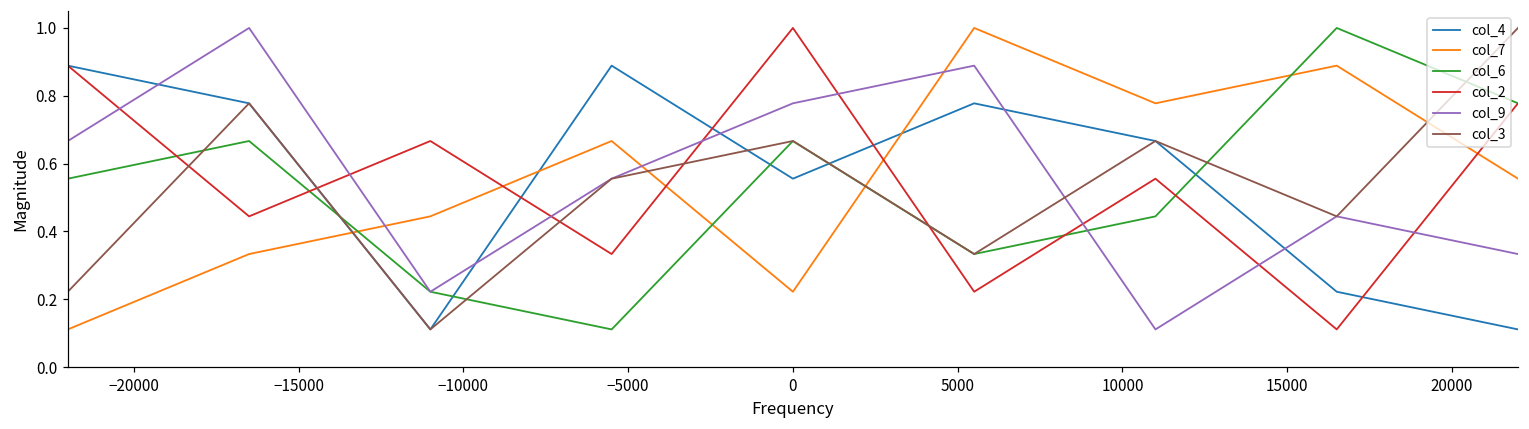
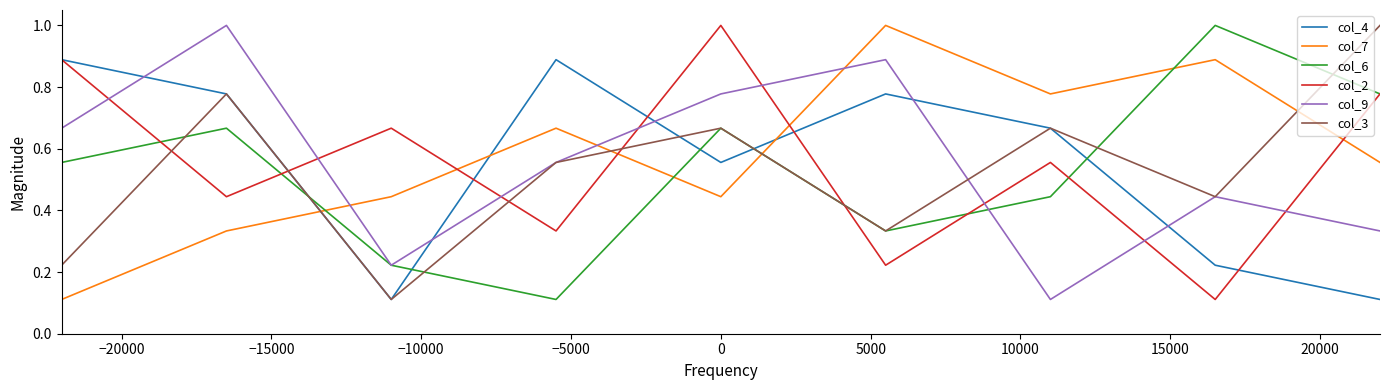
  {
    "col_4": {
      "0": 0.56
    },
    "col_7": {
-     "0": 0.22
+     "0": 0.44
    },
    "col_2": {
      "0": 1.00
    },
    "col_9": {
      "0": 0.78
    }
  }
